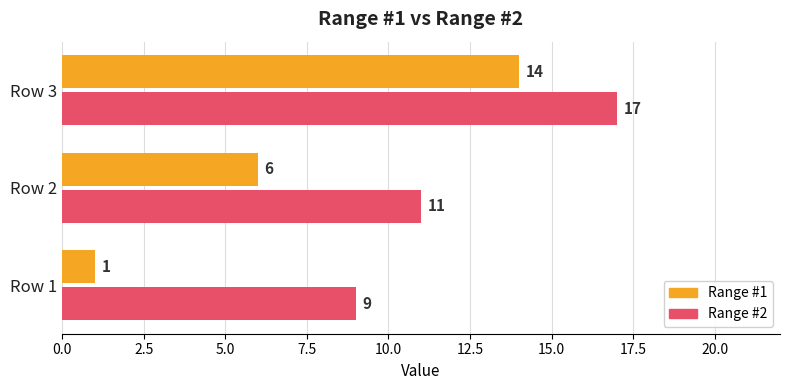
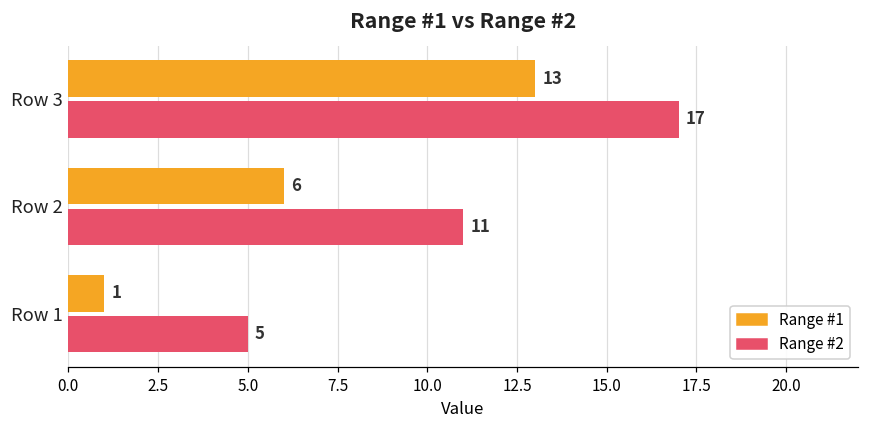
  {
    "Range #2": {
      "Row 3": 17,
      "Row 2": 11,
-     "Row 1": 9
+     "Row 1": 5
    },
    "Range #1": {
-     "Row 3": 14,
+     "Row 3": 13,
      "Row 2": 6,
      "Row 1": 1
    }
  }
